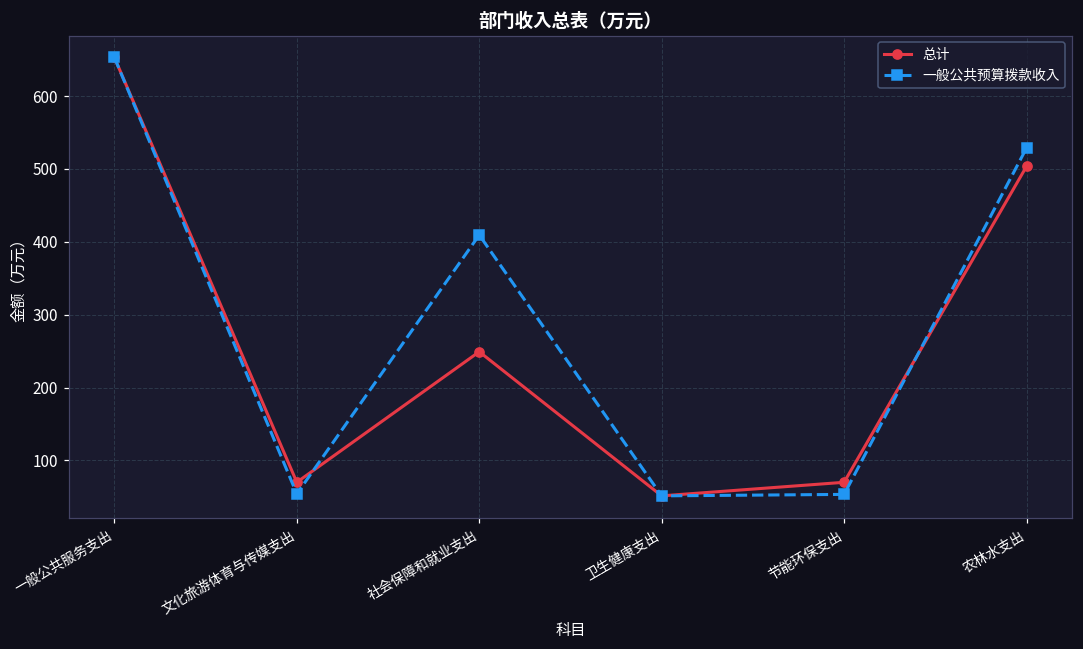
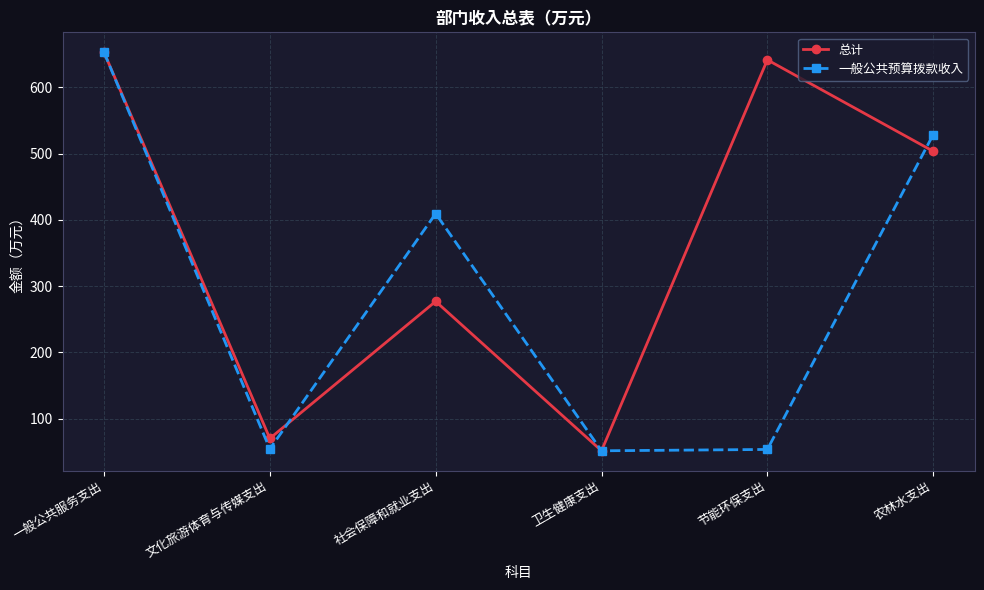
  {
    "总计": {
      "文化旅游体育与传媒支出": 70,
-     "社会保障和就业支出": 250,
-     "节能环保支出": 70,
+     "社会保障和就业支出": 280,
+     "节能环保支出": 640,
      "农林水支出": 500
    },
    "一般公共预算拨款收入": {
      "文化旅游体育与传媒支出": 50,
      "社会保障和就业支出": 410,
      "节能环保支出": 50,
      "农林水支出": 530
    }
  }
